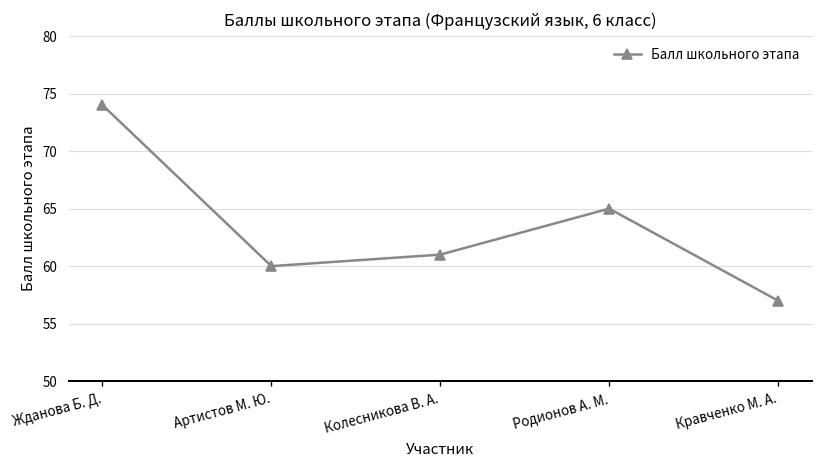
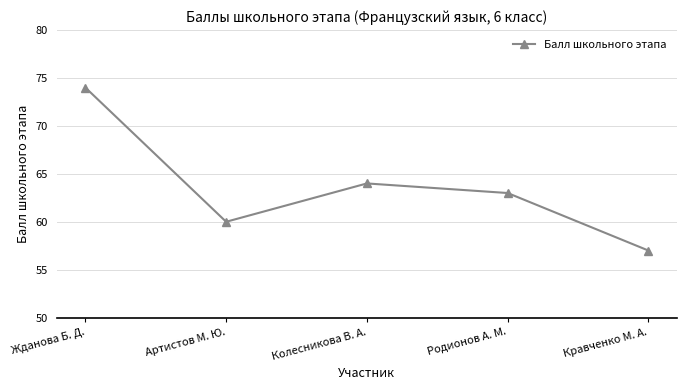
  {
    "Жданова Б. Д.": 74,
    "Артистов М. Ю.": 60,
-   "Колесникова В. А.": 61,
-   "Родионов А. М.": 65,
+   "Колесникова В. А.": 64,
+   "Родионов А. М.": 63,
    "Кравченко М. А.": 57
  }
